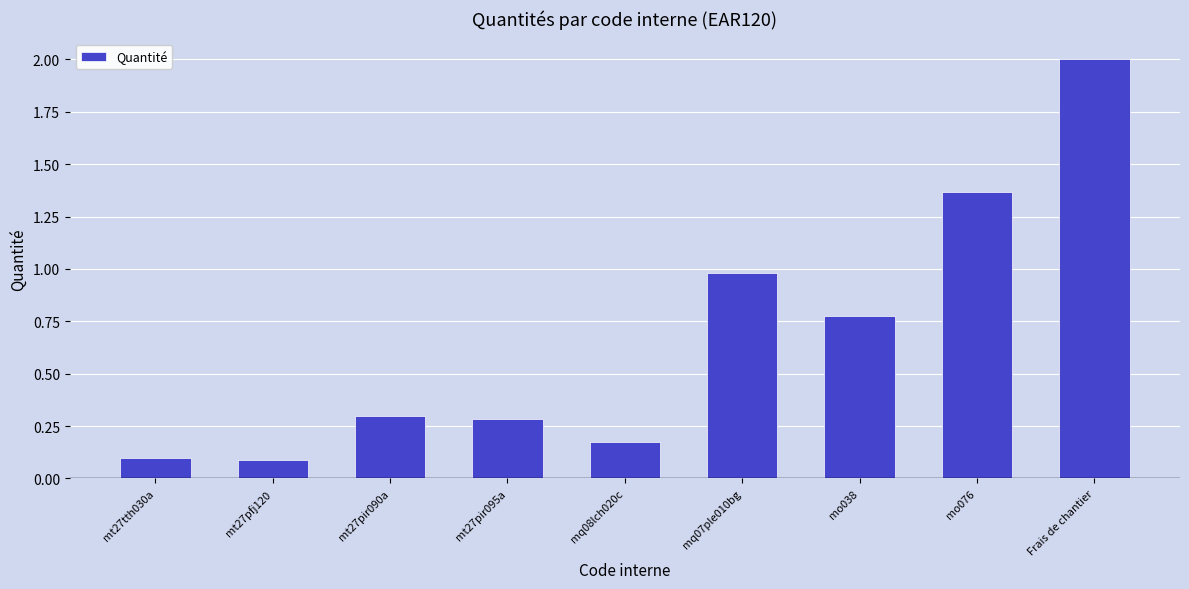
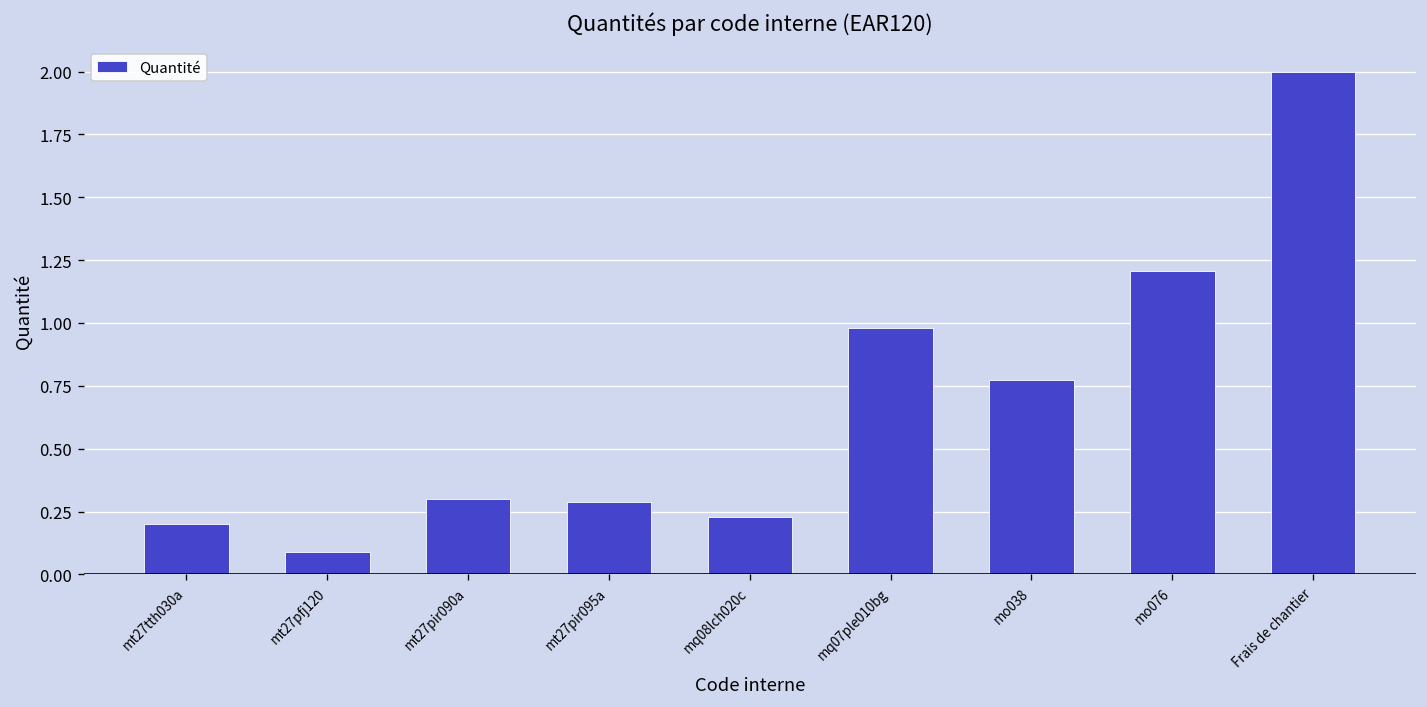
  {
-   "mt27tth030a": 0.1,
+   "mt27tth030a": 0.2,
    "mt27pfj120": 0.09,
    "mt27pir090a": 0.30,
    "mt27pir095a": 0.29,
-   "mq08lch020c": 0.18,
+   "mq08lch020c": 0.23,
    "mq07ple010bg": 0.98,
    "mo038": 0.77,
-   "mo076": 1.37,
+   "mo076": 1.21,
    "Frais de chantier": 2.00
  }
